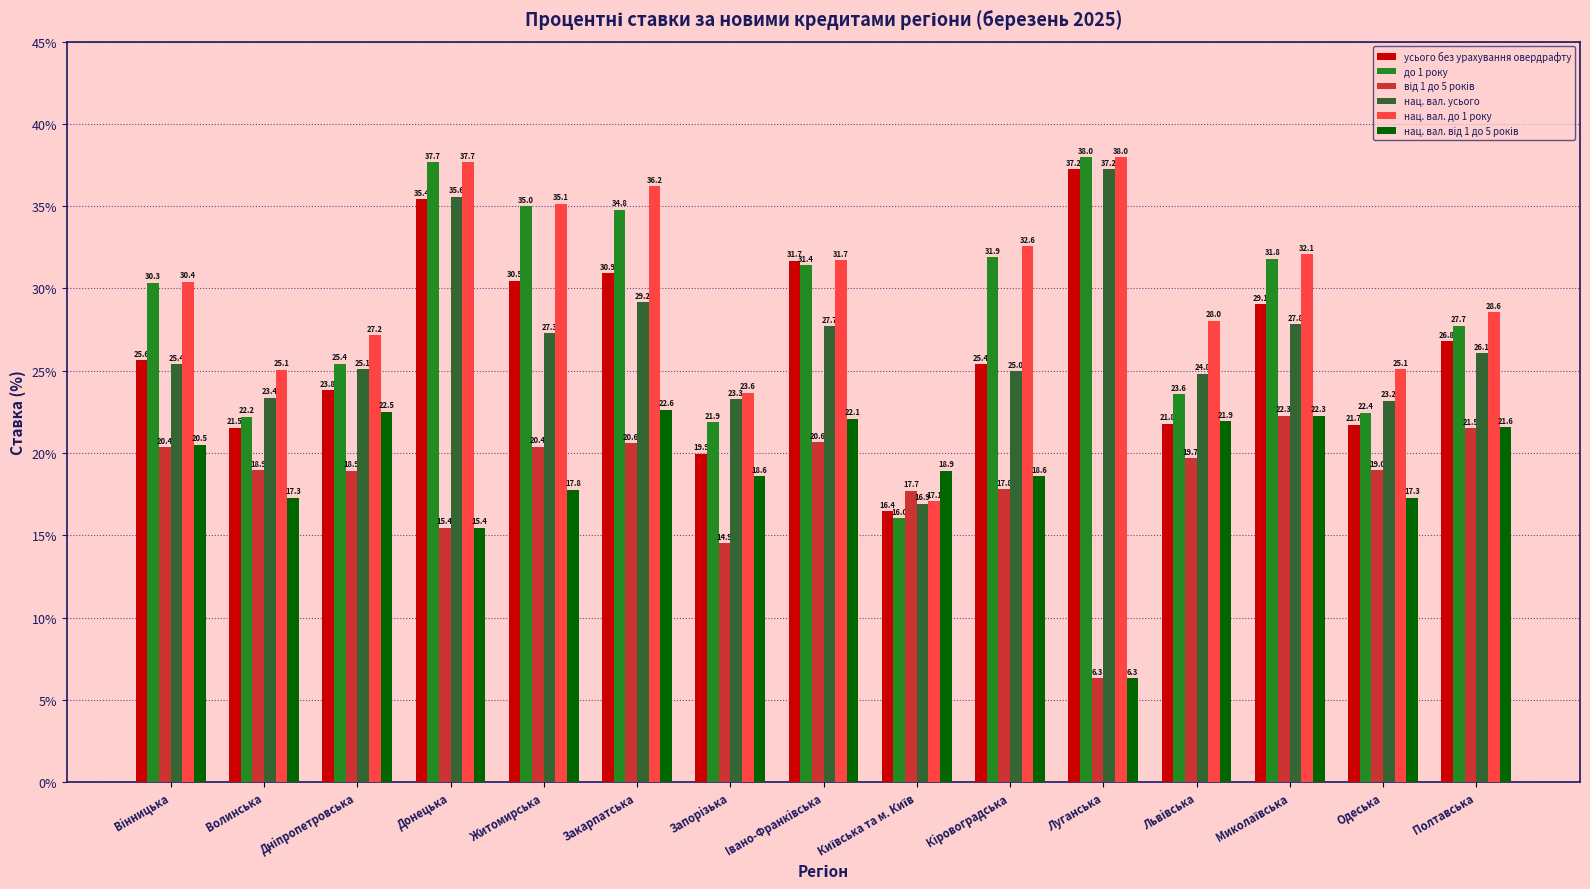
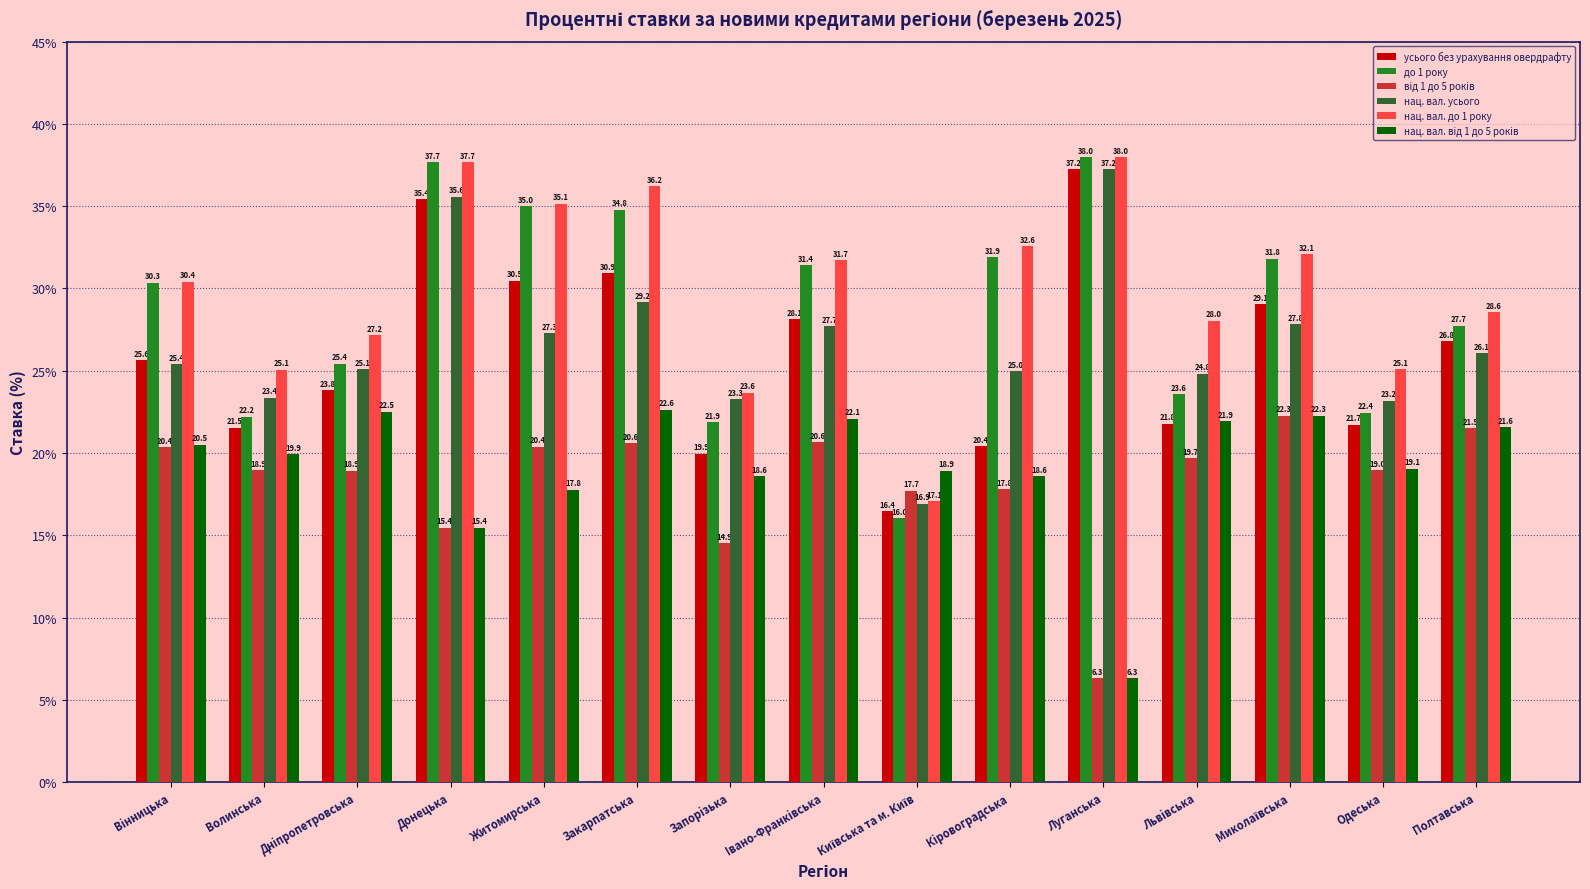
  {
    "усього без урахування овердрафту": {
      "Вiнницька": 25.6,
      "Волинська": 21.5,
      "Днiпропетровська": 23.8,
      "Донецька": 35.4,
      "Житомирська": 30.5,
      "Закарпатська": 30.9,
      "Запорiзька": 19.9,
-     "Iвано-Франкiвська": 31.7,
+     "Iвано-Франкiвська": 28.1,
      "Київська та м. Київ": 16.4,
-     "Кiровоградська": 25.4,
+     "Кiровоградська": 20.4,
      "Луганська": 37.2,
      "Львiвська": 21.8,
      "Миколаївська": 29.1,
      "Одеська": 21.7,
      "Полтавська": 26.8
    },
    "нац. вал. від 1 до 5 років": {
      "Вiнницька": 20.5,
-     "Волинська": 17.3,
+     "Волинська": 19.9,
      "Днiпропетровська": 22.5,
      "Донецька": 15.4,
      "Житомирська": 17.8,
      "Закарпатська": 22.6,
      "Запорiзька": 18.6,
      "Iвано-Франкiвська": 22.1,
      "Київська та м. Київ": 18.9,
      "Кiровоградська": 18.6,
      "Луганська": 6.3,
      "Львiвська": 21.9,
      "Миколаївська": 22.3,
-     "Одеська": 17.3,
+     "Одеська": 19.1,
      "Полтавська": 21.6
    }
  }
